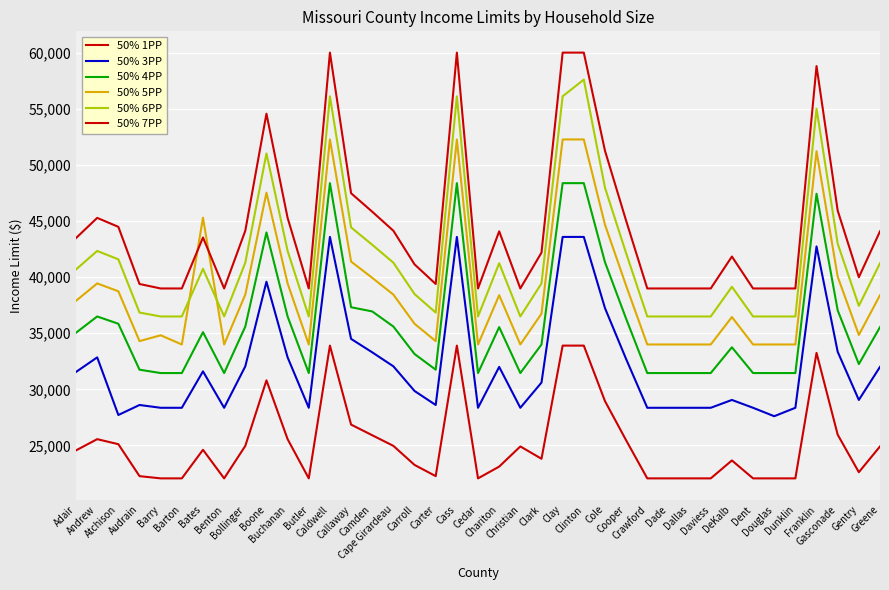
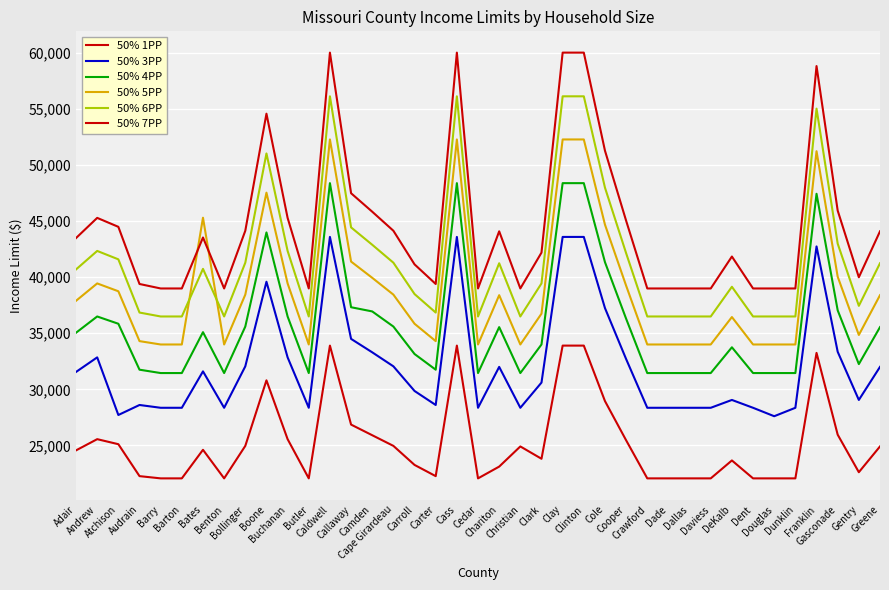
  {
    "50% 3PP": {
      "Adair": "31,600",
      "Andrew": "32,900",
      "Atchison": "27,700",
      "Audrain": "28,600",
      "Barry": "28,400",
      "Barton": "28,400",
      "Bates": "31,600",
      "Benton": "28,400",
      "Bollinger": "32,100",
      "Boone": "39,600",
      "Buchanan": "32,900",
      "Butler": "28,400",
      "Caldwell": "43,600",
      "Callaway": "34,500",
      "Camden": "33,300",
      "Cape Girardeau": "32,100",
      "Carroll": "29,900",
      "Carter": "28,600",
      "Cass": "43,600",
      "Cedar": "28,400",
      "Chariton": "32,000",
      "Christian": "28,400",
      "Clark": "30,600",
      "Clay": "43,600",
      "Clinton": "43,600",
      "Cole": "37,300",
      "Cooper": "32,700",
      "Crawford": "28,400",
      "Dade": "28,400",
      "Dallas": "28,400",
      "Daviess": "28,400",
      "DeKalb": "29,100",
      "Dent": "28,400",
      "Douglas": "27,600",
      "Dunklin": "28,400",
      "Franklin": "42,800",
      "Gasconade": "33,400",
      "Gentry": "29,100",
      "Greene": "32,000"
    },
    "50% 4PP": {
      "Adair": "35,100",
      "Andrew": "36,500",
      "Atchison": "35,900",
      "Audrain": "31,800",
      "Barry": "31,500",
      "Barton": "31,500",
      "Bates": "35,100",
      "Benton": "31,500",
      "Bollinger": "35,600",
      "Boone": "44,000",
      "Buchanan": "36,500",
      "Butler": "31,500",
      "Caldwell": "48,400",
      "Callaway": "37,300",
      "Camden": "37,000",
      "Cape Girardeau": "35,600",
      "Carroll": "33,200",
      "Carter": "31,800",
      "Cass": "48,400",
      "Cedar": "31,500",
      "Chariton": "35,600",
      "Christian": "31,500",
      "Clark": "34,000",
      "Clay": "48,400",
      "Clinton": "48,400",
      "Cole": "41,400",
      "Cooper": "36,300",
      "Crawford": "31,500",
      "Dade": "31,500",
      "Dallas": "31,500",
      "Daviess": "31,500",
      "DeKalb": "33,800",
      "Dent": "31,500",
      "Douglas": "31,500",
      "Dunklin": "31,500",
      "Franklin": "47,500",
      "Gasconade": "37,100",
      "Gentry": "32,300",
      "Greene": "35,600"
    },
    "50% 5PP": {
      "Adair": "37,900",
      "Andrew": "39,500",
      "Atchison": "38,800",
      "Audrain": "34,300",
-     "Barry": "34,800",
+     "Barry": "34,000",
      "Barton": "34,000",
      "Bates": "45,300",
      "Benton": "34,000",
      "Bollinger": "38,500",
      "Boone": "47,600",
      "Buchanan": "39,500",
      "Butler": "34,000",
      "Caldwell": "52,300",
      "Callaway": "41,400",
      "Camden": "40,000",
      "Cape Girardeau": "38,500",
      "Carroll": "35,900",
      "Carter": "34,300",
      "Cass": "52,300",
      "Cedar": "34,000",
      "Chariton": "38,400",
      "Christian": "34,000",
      "Clark": "36,800",
      "Clay": "52,300",
      "Clinton": "52,300",
      "Cole": "44,700",
      "Cooper": "39,300",
      "Crawford": "34,000",
      "Dade": "34,000",
      "Dallas": "34,000",
      "Daviess": "34,000",
      "DeKalb": "36,500",
      "Dent": "34,000",
      "Douglas": "34,000",
      "Dunklin": "34,000",
      "Franklin": "51,300",
      "Gasconade": "40,100",
      "Gentry": "34,900",
      "Greene": "38,400"
    },
    "50% 6PP": {
      "Adair": "40,700",
      "Andrew": "42,400",
      "Atchison": "41,600",
      "Audrain": "36,900",
      "Barry": "36,500",
      "Barton": "36,500",
      "Bates": "40,800",
      "Benton": "36,500",
      "Bollinger": "41,300",
      "Boone": "51,100",
      "Buchanan": "42,400",
      "Butler": "36,500",
      "Caldwell": "56,200",
      "Callaway": "44,500",
      "Camden": "42,900",
      "Cape Girardeau": "41,300",
      "Carroll": "38,500",
      "Carter": "36,900",
      "Cass": "56,200",
      "Cedar": "36,500",
      "Chariton": "41,300",
      "Christian": "36,500",
      "Clark": "39,500",
      "Clay": "56,200",
-     "Clinton": "57,600",
+     "Clinton": "56,200",
      "Cole": "48,000",
      "Cooper": "42,200",
      "Crawford": "36,500",
      "Dade": "36,500",
      "Dallas": "36,500",
      "Daviess": "36,500",
      "DeKalb": "39,200",
      "Dent": "36,500",
      "Douglas": "36,500",
      "Dunklin": "36,500",
      "Franklin": "55,100",
      "Gasconade": "43,000",
      "Gentry": "37,500",
      "Greene": "41,300"
    }
  }
